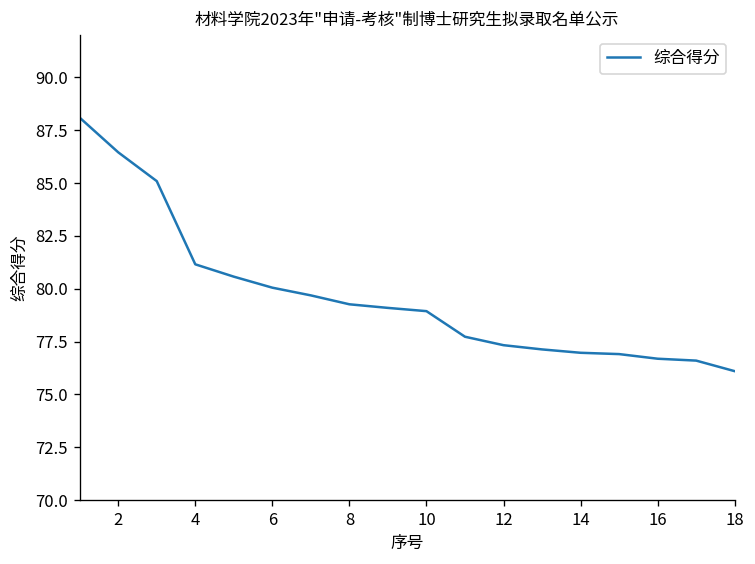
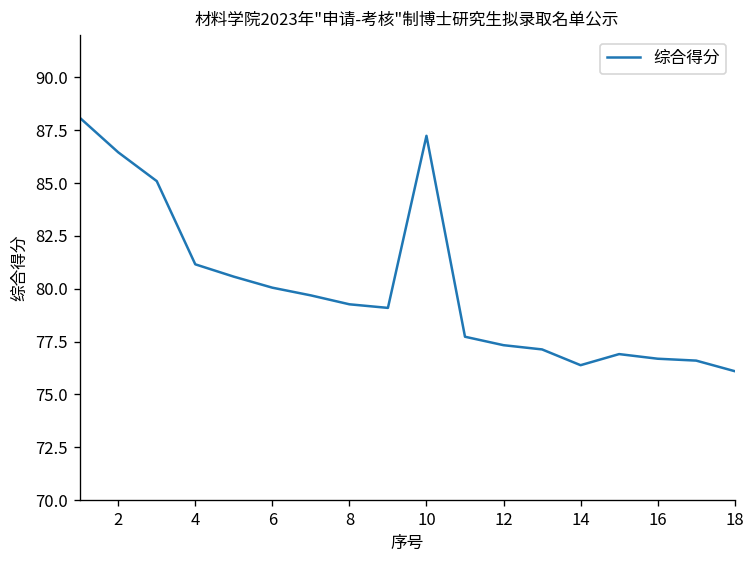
  {
    "2": 86.5,
    "4": 81.2,
    "6": 80.1,
    "8": 79.3,
-   "10": 78.9,
+   "10": 87.2,
    "12": 77.3,
-   "14": 77.0,
+   "14": 76.4,
    "16": 76.7,
    "18": 76.1
  }
